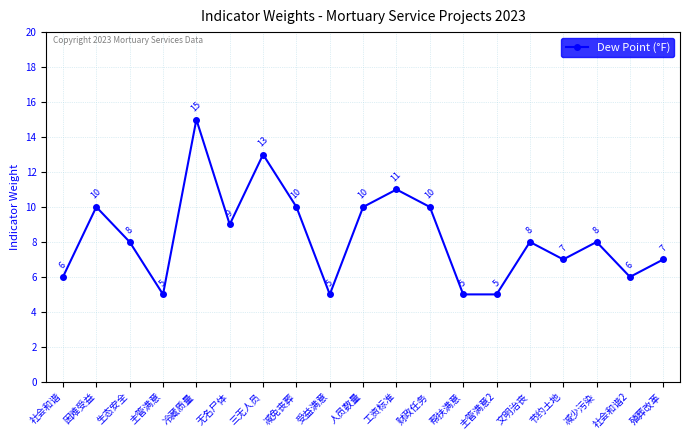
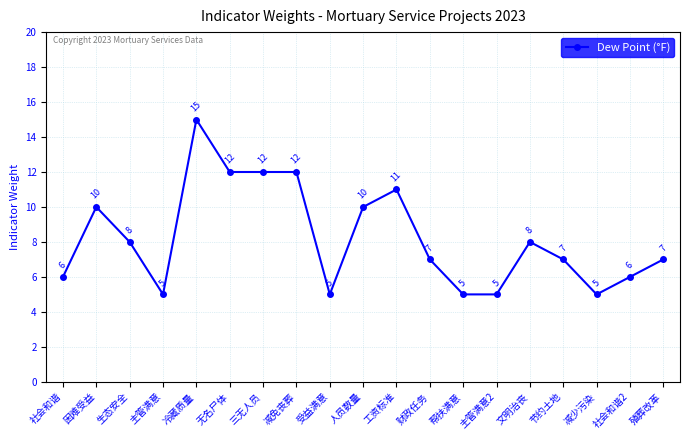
  {
    "社会和谐": 6,
    "困难受益": 10,
    "生态安全": 8,
    "主管满意": 5,
    "冷藏质量": 15,
-   "无名尸体": 9,
-   "三无人员": 13,
-   "减免丧葬": 10,
+   "无名尸体": 12,
+   "三无人员": 12,
+   "减免丧葬": 12,
    "受益满意": 5,
    "人员数量": 10,
    "工资标准": 11,
-   "财政任务": 10,
+   "财政任务": 7,
    "帮扶满意": 5,
    "主管满意2": 5,
    "文明治丧": 8,
    "节约土地": 7,
-   "减少污染": 8,
+   "减少污染": 5,
    "社会和谐2": 6,
    "殖葬改革": 7
  }
